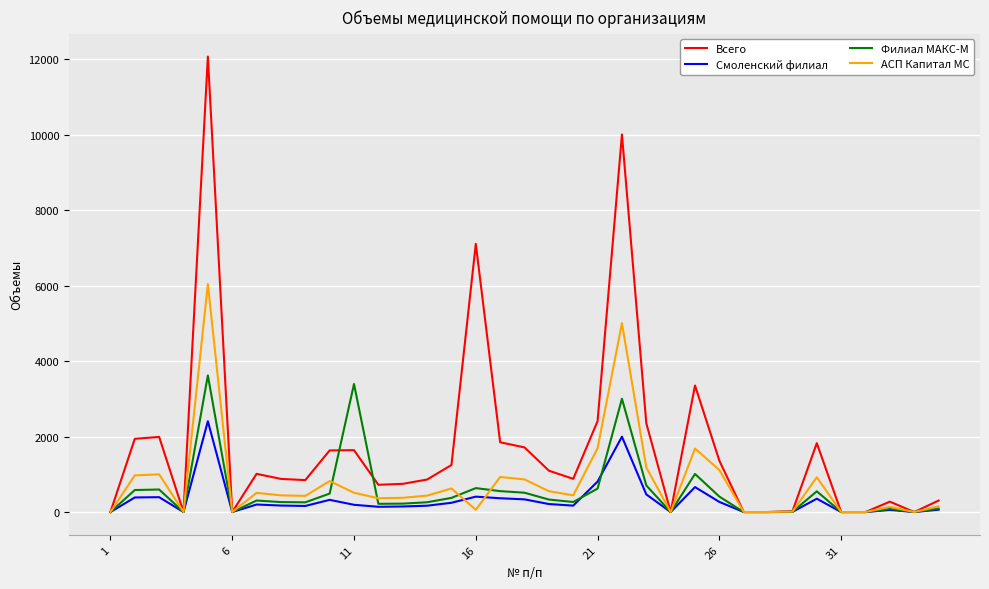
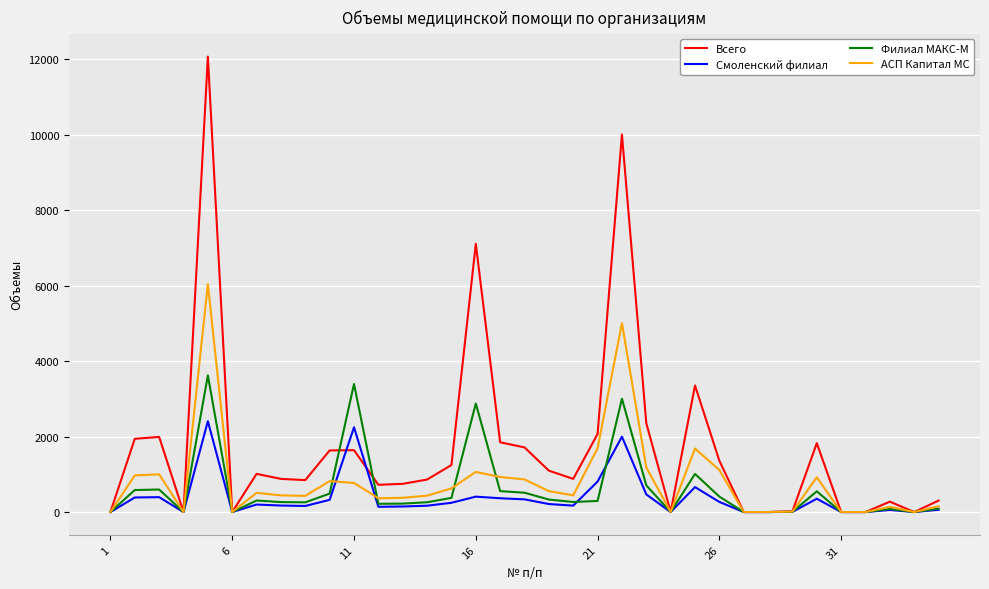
  {
    "Всего": {
      "11": 1600,
      "16": 7100,
-     "21": 2400,
+     "21": 2100,
      "26": 1400
    },
    "Смоленский филиал": {
-     "11": 200,
+     "11": 2200,
      "16": 400,
      "21": 800,
      "26": 300
    },
    "Филиал МАКС-М": {
      "11": 3400,
-     "16": 600,
-     "21": 600,
+     "16": 2900,
+     "21": 300,
      "26": 400
    },
    "АСП Капитал МС": {
-     "11": 500,
-     "16": 100,
+     "11": 800,
+     "16": 1100,
      "21": 1700,
      "26": 1100
    }
  }
